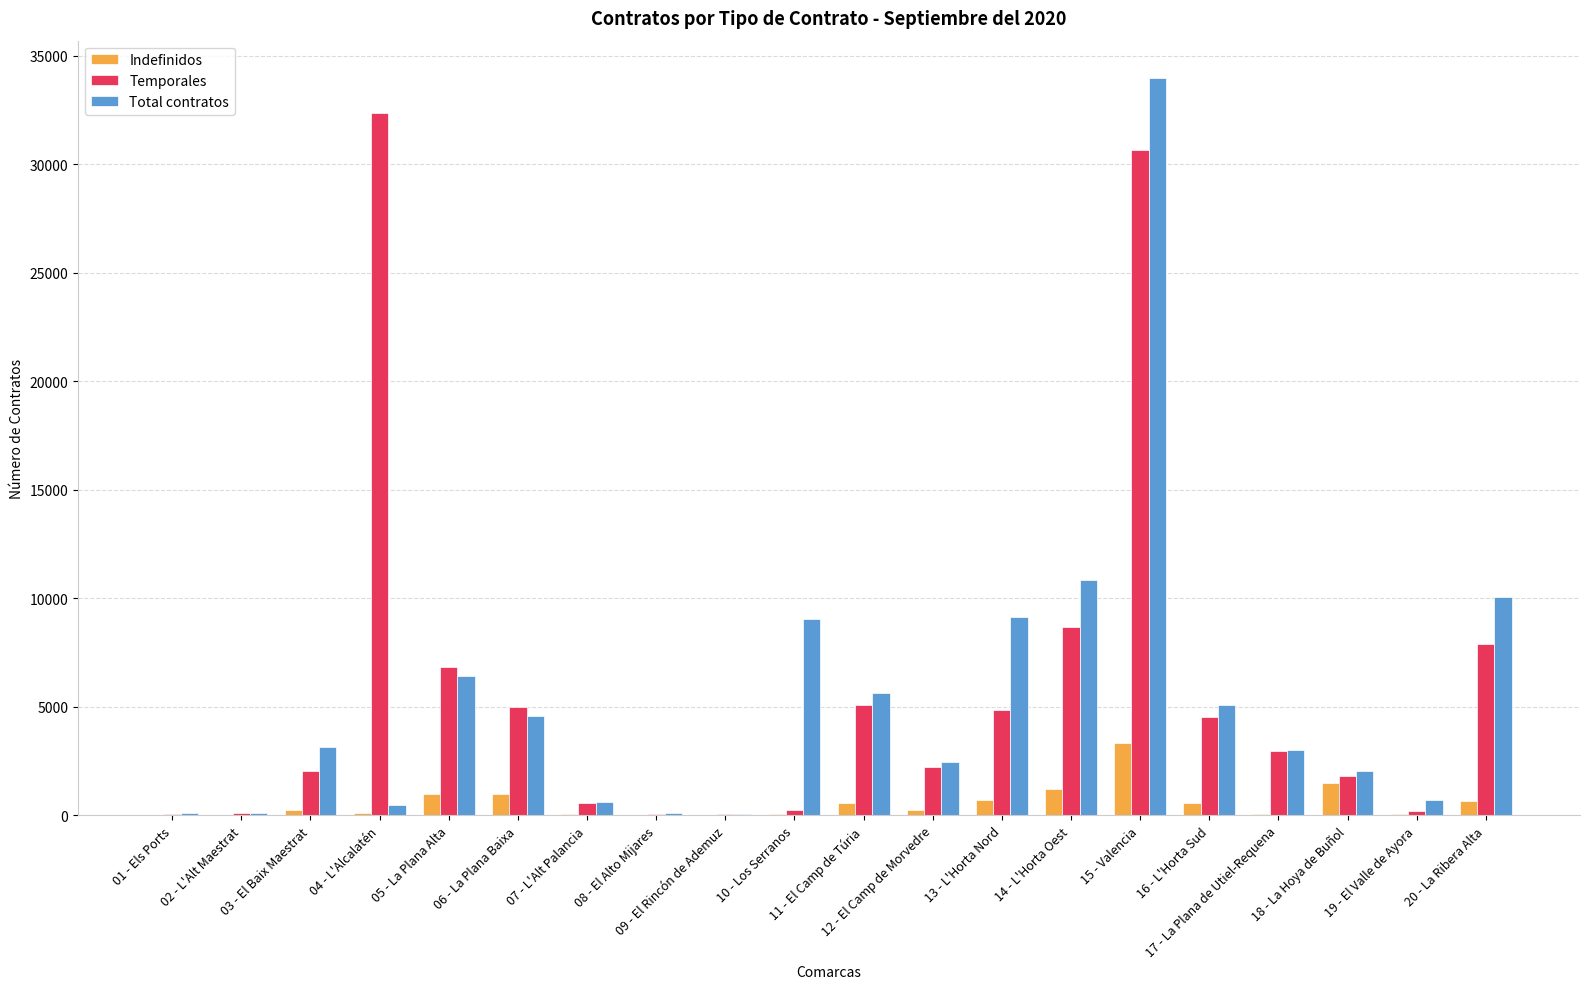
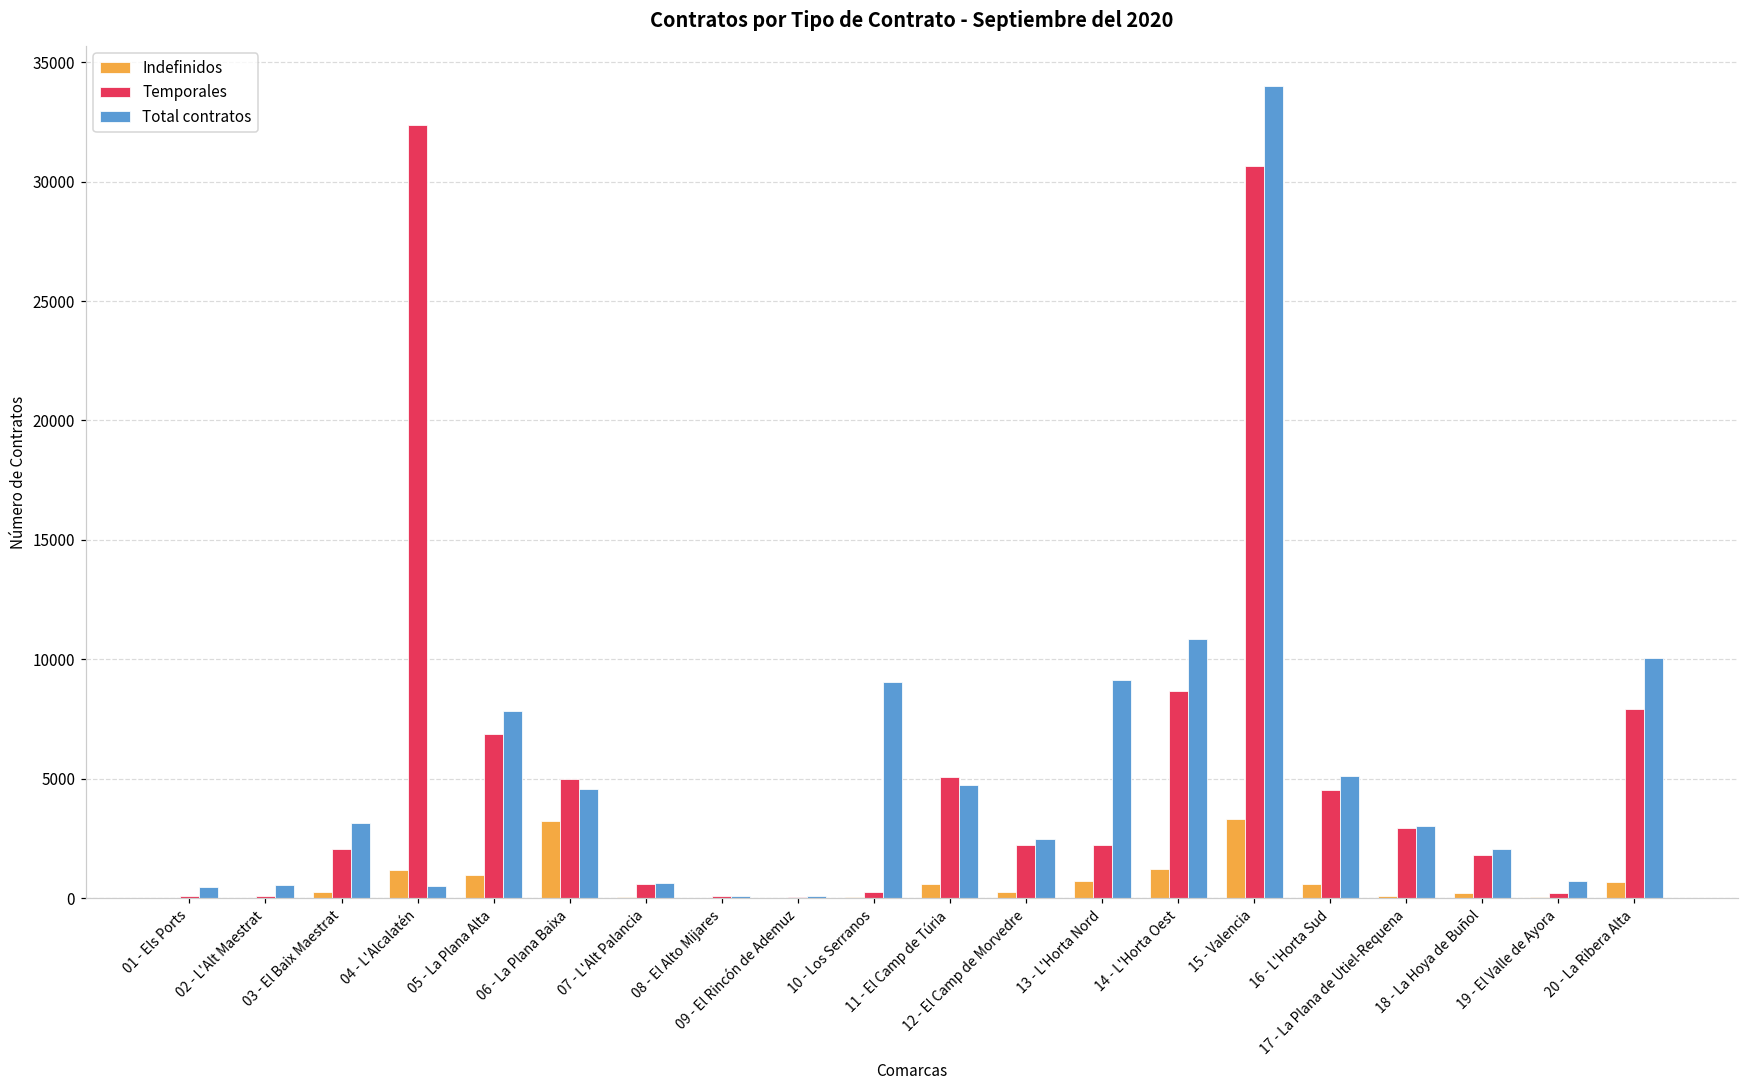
  {
    "Indefinidos": {
      "03 - El Baix Maestrat": 300,
-     "04 - L'Alcalatén": 100,
+     "04 - L'Alcalatén": 1200,
      "05 - La Plana Alta": 1000,
-     "06 - La Plana Baixa": 1000,
+     "06 - La Plana Baixa": 3200,
      "11 - El Camp de Túria": 600,
      "12 - El Camp de Morvedre": 200,
      "13 - L'Horta Nord": 700,
      "14 - L'Horta Oest": 1200,
      "15 - Valencia": 3300,
      "16 - L'Horta Sud": 600,
-     "18 - La Hoya de Buñol": 1500,
+     "18 - La Hoya de Buñol": 200,
      "20 - La Ribera Alta": 700
    },
    "Temporales": {
      "03 - El Baix Maestrat": 2100,
      "04 - L'Alcalatén": 32400,
      "05 - La Plana Alta": 6900,
      "06 - La Plana Baixa": 5000,
      "07 - L'Alt Palancia": 600,
      "10 - Los Serranos": 300,
      "11 - El Camp de Túria": 5100,
      "12 - El Camp de Morvedre": 2200,
-     "13 - L'Horta Nord": 4800,
+     "13 - L'Horta Nord": 2200,
      "14 - L'Horta Oest": 8700,
      "15 - Valencia": 30700,
      "16 - L'Horta Sud": 4500,
      "17 - La Plana de Utiel-Requena": 3000,
      "18 - La Hoya de Buñol": 1800,
      "19 - El Valle de Ayora": 200,
      "20 - La Ribera Alta": 7900
    },
    "Total contratos": {
-     "01 - Els Ports": 100,
-     "02 - L'Alt Maestrat": 100,
+     "01 - Els Ports": 500,
+     "02 - L'Alt Maestrat": 500,
      "03 - El Baix Maestrat": 3200,
      "04 - L'Alcalatén": 500,
-     "05 - La Plana Alta": 6400,
+     "05 - La Plana Alta": 7800,
      "06 - La Plana Baixa": 4600,
      "07 - L'Alt Palancia": 600,
      "10 - Los Serranos": 9000,
-     "11 - El Camp de Túria": 5700,
+     "11 - El Camp de Túria": 4700,
      "12 - El Camp de Morvedre": 2500,
      "13 - L'Horta Nord": 9100,
      "14 - L'Horta Oest": 10800,
      "15 - Valencia": 34000,
      "16 - L'Horta Sud": 5100,
      "17 - La Plana de Utiel-Requena": 3000,
      "18 - La Hoya de Buñol": 2000,
      "19 - El Valle de Ayora": 700,
      "20 - La Ribera Alta": 10100
    }
  }
